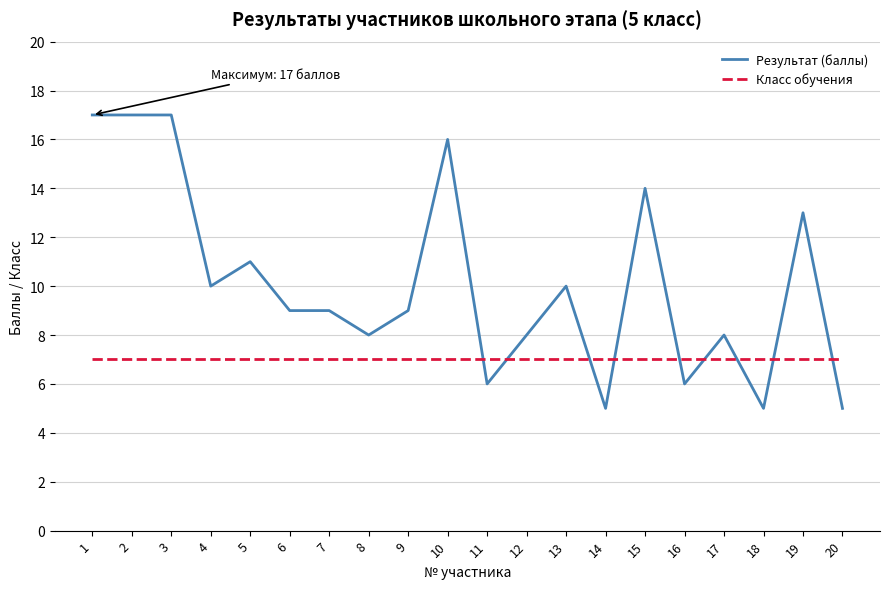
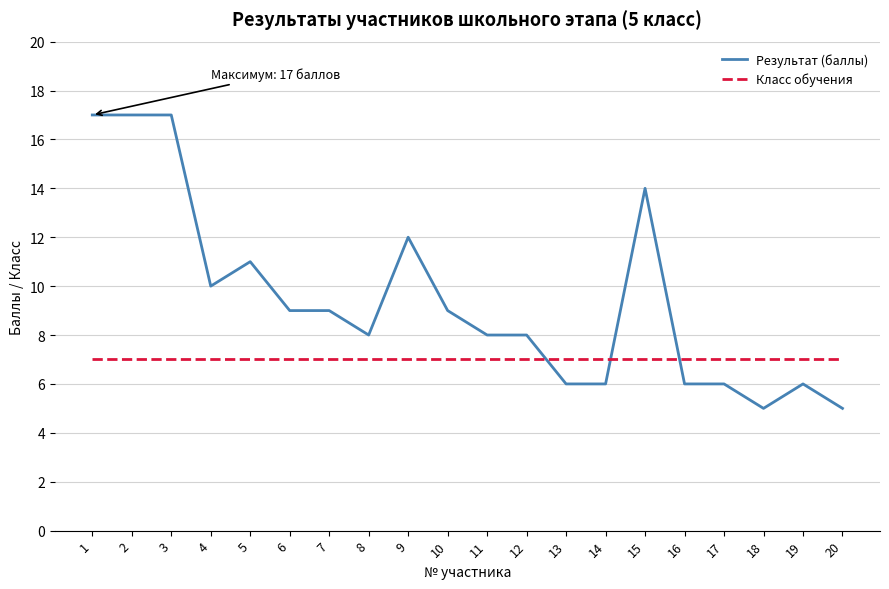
  {
    "Результат (баллы)": {
      "1": 17,
      "4": 10,
      "5": 11,
      "6": 9,
      "7": 9,
      "8": 8,
-     "9": 9,
-     "10": 16,
-     "11": 6,
+     "9": 12,
+     "10": 9,
+     "11": 8,
      "12": 8,
-     "13": 10,
-     "14": 5,
+     "13": 6,
+     "14": 6,
      "15": 14,
      "16": 6,
-     "17": 8,
+     "17": 6,
      "18": 5,
-     "19": 13,
+     "19": 6,
      "20": 5
    },
    "Класс обучения": {
      "1": 7,
      "2": 7,
      "3": 7,
      "4": 7,
      "5": 7,
      "6": 7,
      "7": 7,
      "8": 7,
      "9": 7,
      "10": 7,
      "11": 7,
      "12": 7,
      "13": 7,
      "14": 7,
      "15": 7,
      "16": 7,
      "17": 7,
      "18": 7,
      "19": 7,
      "20": 7
    }
  }
